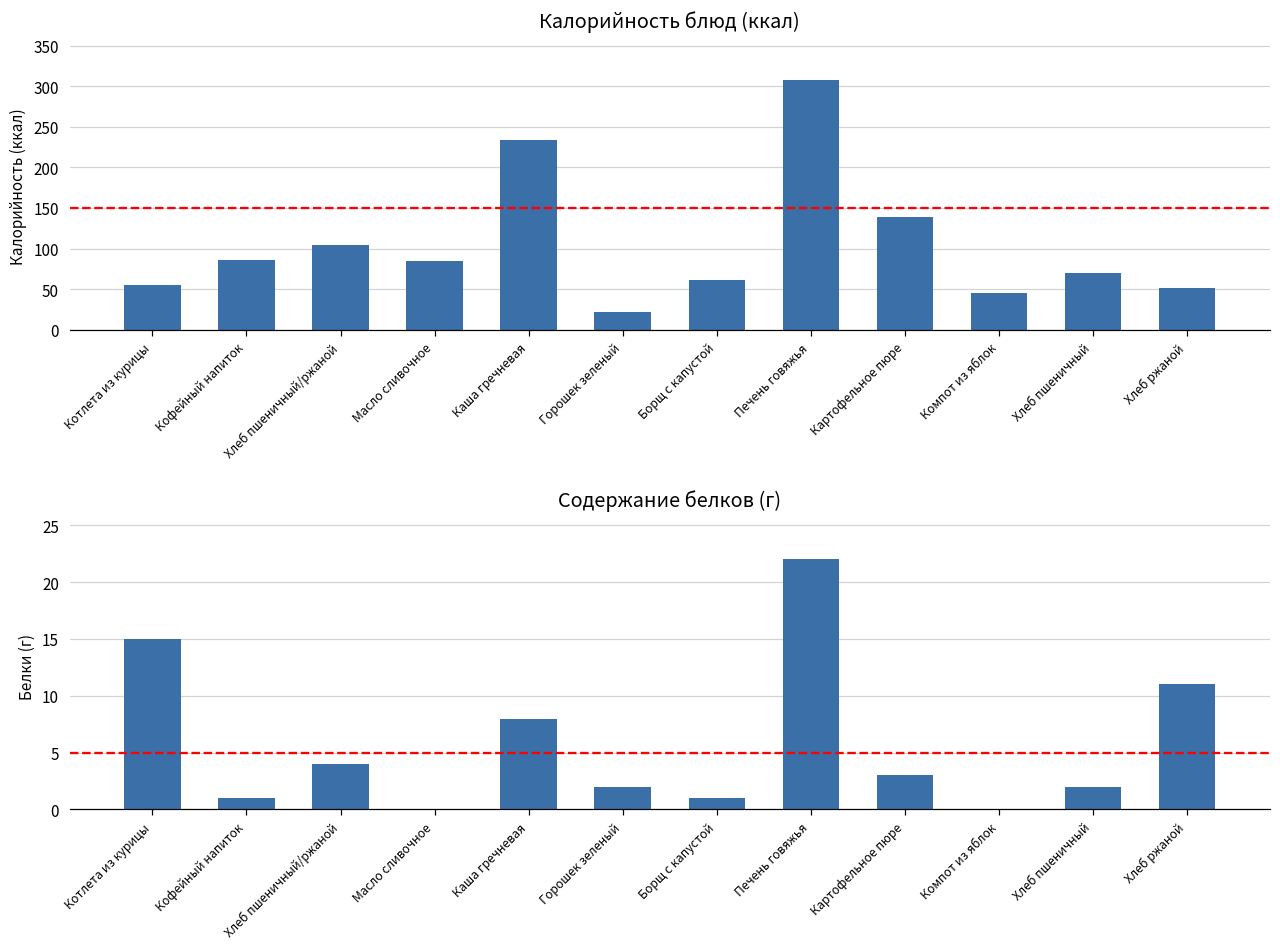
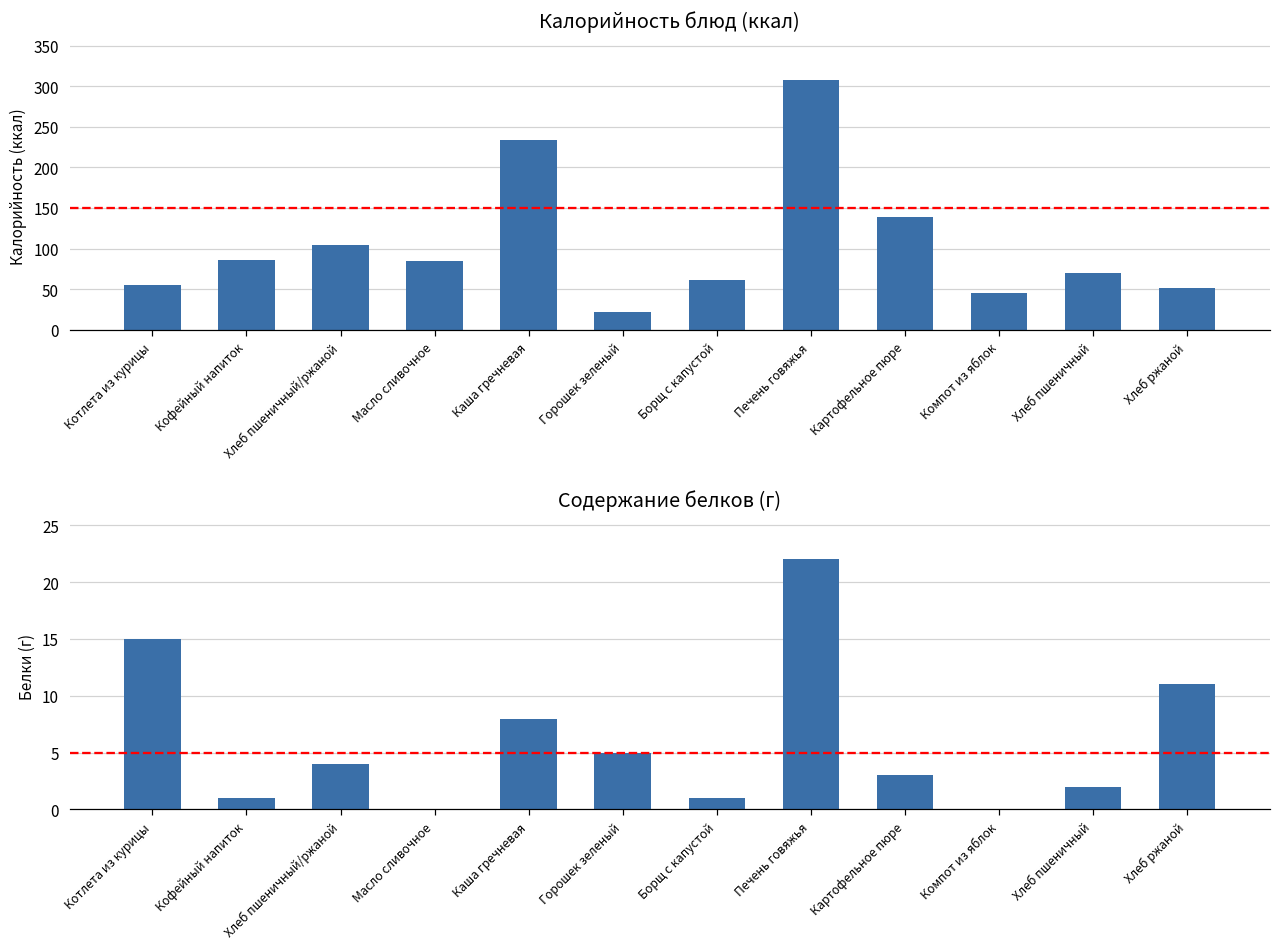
  {
    "Калорийность блюд (ккал)": {
      "Котлета из курицы": 60,
      "Кофейный напиток": 90,
      "Хлеб пшеничный/ржаной": 100,
      "Масло сливочное": 90,
      "Каша гречневая": 230,
      "Горошек зеленый": 20,
      "Борщ с капустой": 60,
      "Печень говяжья": 310,
      "Картофельное пюре": 140,
      "Компот из яблок": 50,
      "Хлеб пшеничный": 70,
      "Хлеб ржаной": 50
    },
    "Содержание белков (г)": {
      "Котлета из курицы": 15,
      "Кофейный напиток": 1,
      "Хлеб пшеничный/ржаной": 4,
      "Масло сливочное": 0,
      "Каша гречневая": 8,
-     "Горошек зеленый": 2,
+     "Горошек зеленый": 5,
      "Борщ с капустой": 1,
      "Печень говяжья": 22,
      "Картофельное пюре": 3,
      "Компот из яблок": 0,
      "Хлеб пшеничный": 2,
      "Хлеб ржаной": 11
    }
  }
